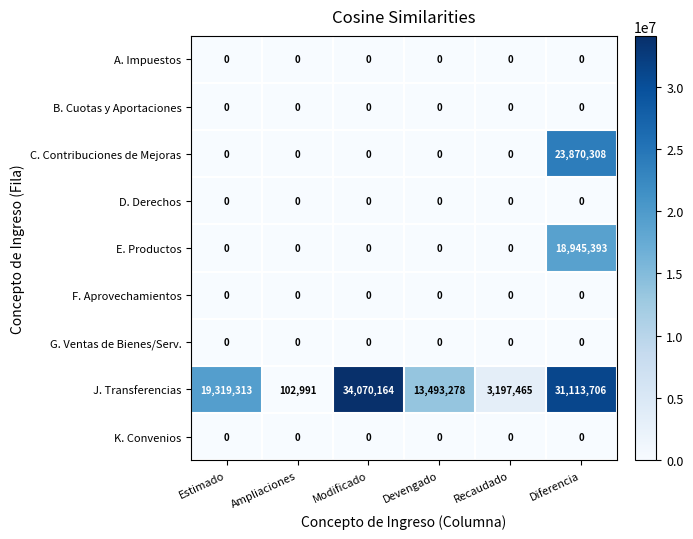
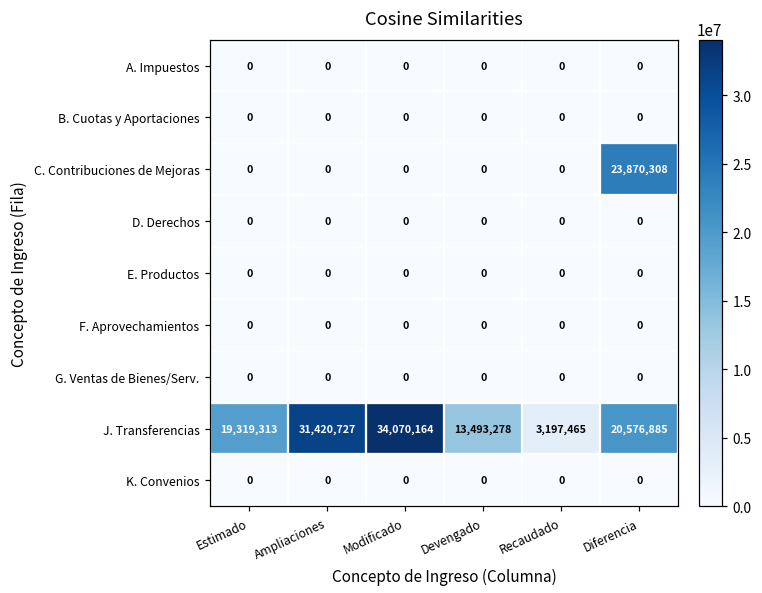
  {
    "A. Impuestos": {
      "Estimado": "0",
      "Ampliaciones": "0",
      "Modificado": "0",
      "Devengado": "0",
      "Recaudado": "0",
      "Diferencia": "0"
    },
    "B. Cuotas y Aportaciones": {
      "Estimado": "0",
      "Ampliaciones": "0",
      "Modificado": "0",
      "Devengado": "0",
      "Recaudado": "0",
      "Diferencia": "0"
    },
    "C. Contribuciones de Mejoras": {
      "Estimado": "0",
      "Ampliaciones": "0",
      "Modificado": "0",
      "Devengado": "0",
      "Recaudado": "0",
      "Diferencia": "23,870,308"
    },
    "D. Derechos": {
      "Estimado": "0",
      "Ampliaciones": "0",
      "Modificado": "0",
      "Devengado": "0",
      "Recaudado": "0",
      "Diferencia": "0"
    },
    "E. Productos": {
      "Estimado": "0",
      "Ampliaciones": "0",
      "Modificado": "0",
      "Devengado": "0",
      "Recaudado": "0",
-     "Diferencia": "18,945,393"
+     "Diferencia": "0"
    },
    "F. Aprovechamientos": {
      "Estimado": "0",
      "Ampliaciones": "0",
      "Modificado": "0",
      "Devengado": "0",
      "Recaudado": "0",
      "Diferencia": "0"
    },
    "G. Ventas de Bienes/Serv.": {
      "Estimado": "0",
      "Ampliaciones": "0",
      "Modificado": "0",
      "Devengado": "0",
      "Recaudado": "0",
      "Diferencia": "0"
    },
    "J. Transferencias": {
      "Estimado": "19,319,313",
-     "Ampliaciones": "102,991",
+     "Ampliaciones": "31,420,727",
      "Modificado": "34,070,164",
      "Devengado": "13,493,278",
      "Recaudado": "3,197,465",
-     "Diferencia": "31,113,706"
+     "Diferencia": "20,576,885"
    },
    "K. Convenios": {
      "Estimado": "0",
      "Ampliaciones": "0",
      "Modificado": "0",
      "Devengado": "0",
      "Recaudado": "0",
      "Diferencia": "0"
    }
  }
